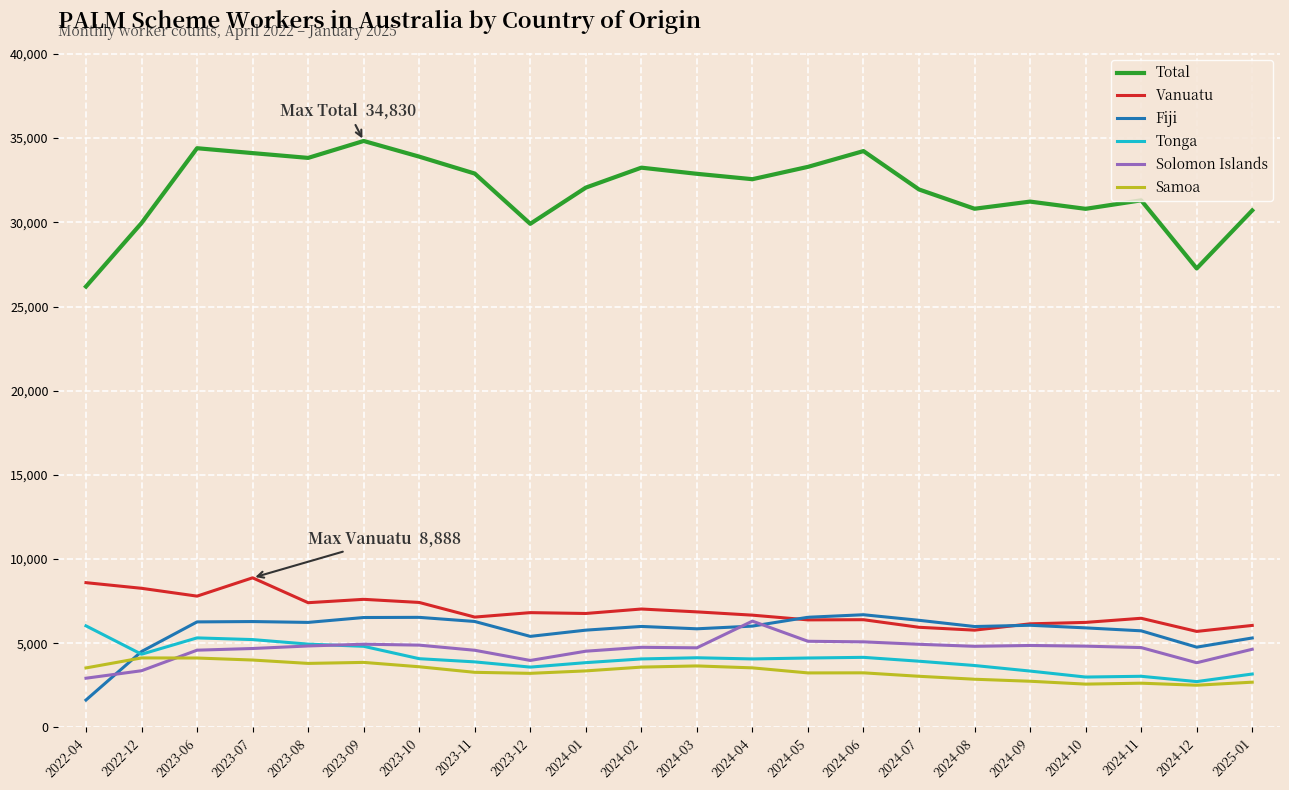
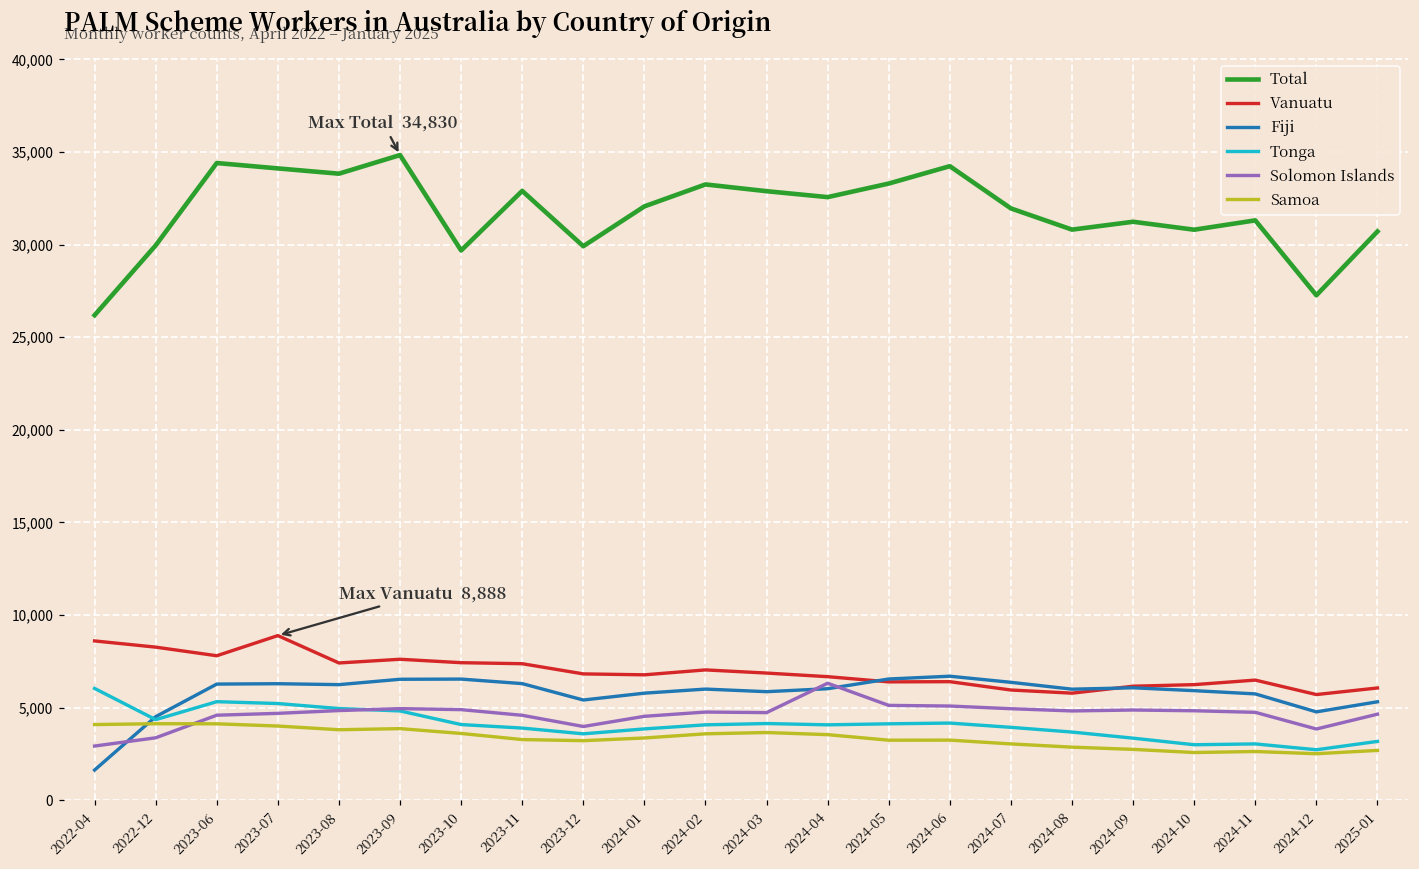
  {
    "Total": {
      "2022-04": "26,200",
      "2022-12": "30,000",
      "2023-06": "34,400",
      "2023-07": "34,100",
      "2023-08": "33,800",
-     "2023-10": "33,900",
+     "2023-10": "29,700",
      "2023-11": "32,900",
      "2023-12": "29,900",
      "2024-01": "32,100",
      "2024-02": "33,200",
      "2024-03": "32,900",
      "2024-04": "32,600",
      "2024-05": "33,300",
      "2024-06": "34,200",
      "2024-07": "32,000",
      "2024-08": "30,800",
      "2024-09": "31,200",
      "2024-10": "30,800",
      "2024-12": "27,300",
      "2025-01": "30,700"
    },
    "Vanuatu": {
      "2022-04": "8,600",
      "2022-12": "8,300",
      "2023-06": "7,800",
      "2023-08": "7,400",
      "2023-09": "7,600",
      "2023-10": "7,400",
-     "2023-11": "6,600",
+     "2023-11": "7,400",
      "2023-12": "6,800",
      "2024-01": "6,800",
      "2024-02": "7,000",
      "2024-03": "6,900",
      "2024-04": "6,700",
      "2024-05": "6,400",
      "2024-06": "6,400",
      "2024-07": "6,000",
      "2024-08": "5,800",
      "2024-10": "6,200",
      "2024-11": "6,500",
      "2024-12": "5,700",
      "2025-01": "6,100"
    },
    "Fiji": {
      "2022-04": "1,600",
      "2022-12": "4,500",
      "2023-06": "6,300",
      "2023-07": "6,300",
      "2023-08": "6,200",
      "2023-09": "6,500",
      "2023-10": "6,500",
      "2023-11": "6,300",
      "2023-12": "5,400",
      "2024-01": "5,800",
      "2024-02": "6,000",
      "2024-03": "5,900",
      "2024-04": "6,000",
      "2024-05": "6,500",
      "2024-06": "6,700",
      "2024-07": "6,400",
      "2024-08": "6,000",
      "2024-10": "5,900",
      "2024-11": "5,700",
      "2024-12": "4,800",
      "2025-01": "5,300"
    },
    "Tonga": {
      "2022-04": "6,000",
      "2022-12": "4,400",
      "2023-06": "5,300",
      "2023-07": "5,200",
      "2023-10": "4,100",
      "2023-11": "3,900",
      "2023-12": "3,600",
      "2024-01": "3,900",
      "2024-02": "4,100",
      "2024-03": "4,100",
      "2024-04": "4,100",
      "2024-05": "4,100",
      "2024-06": "4,200",
      "2024-07": "3,900",
      "2024-08": "3,700",
      "2024-09": "3,400",
      "2024-10": "3,000",
      "2024-11": "3,000",
      "2024-12": "2,700",
      "2025-01": "3,200"
    },
    "Solomon Islands": {
      "2022-04": "2,900",
      "2022-12": "3,400",
      "2023-06": "4,600",
      "2023-07": "4,700",
      "2023-10": "4,900",
      "2023-11": "4,600",
      "2023-12": "4,000",
      "2024-01": "4,500",
      "2024-02": "4,800",
      "2024-03": "4,700",
      "2024-04": "6,300",
      "2024-05": "5,100",
      "2024-06": "5,100",
      "2024-07": "4,900",
      "2024-08": "4,800",
      "2024-09": "4,900",
      "2024-10": "4,800",
      "2024-11": "4,700",
      "2024-12": "3,800",
      "2025-01": "4,600"
    },
    "Samoa": {
-     "2022-04": "3,500",
+     "2022-04": "4,100",
      "2022-12": "4,100",
      "2023-06": "4,100",
      "2023-07": "4,000",
      "2023-08": "3,800",
      "2023-09": "3,900",
      "2023-10": "3,600",
      "2023-11": "3,300",
      "2023-12": "3,200",
      "2024-01": "3,400",
      "2024-02": "3,600",
      "2024-03": "3,700",
      "2024-04": "3,500",
      "2024-05": "3,200",
      "2024-06": "3,200",
      "2024-07": "3,000",
      "2024-08": "2,900",
      "2024-09": "2,700",
      "2024-10": "2,600",
      "2024-11": "2,600",
      "2024-12": "2,500",
      "2025-01": "2,700"
    }
  }
